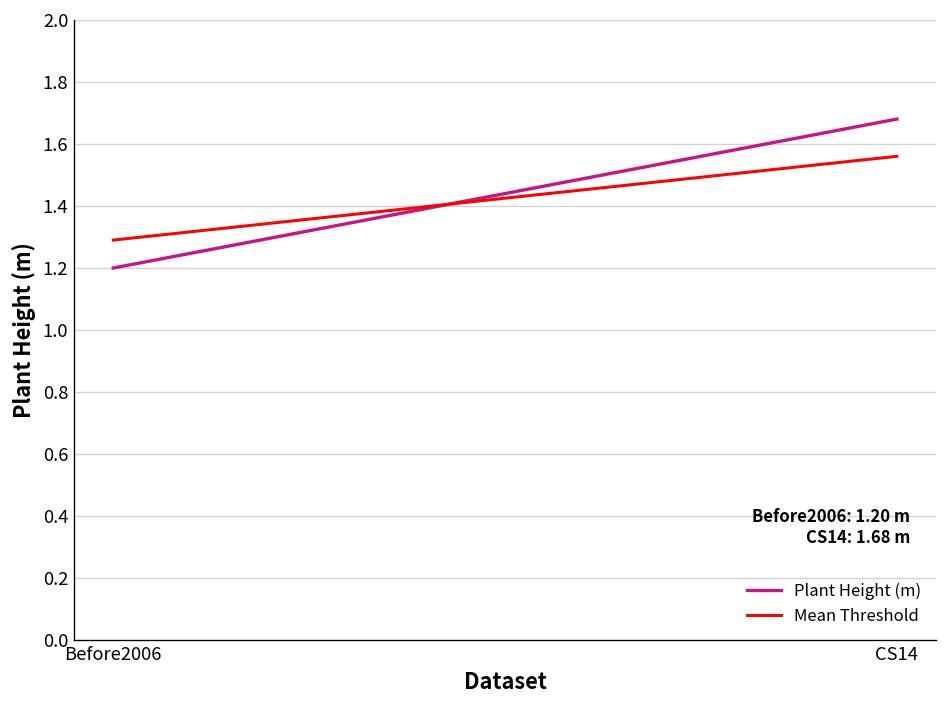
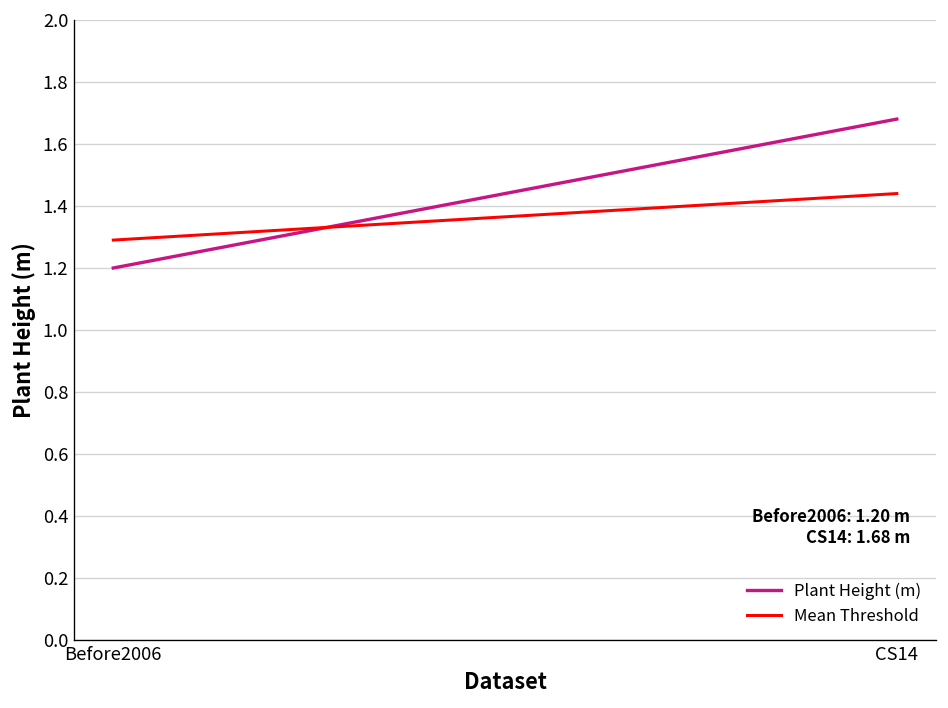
  {
    "Plant Height (m)": {
      "Before2006": 1.20,
      "CS14": 1.68
    },
    "Mean Threshold": {
      "Before2006": 1.29,
-     "CS14": 1.56
+     "CS14": 1.44
    }
  }
